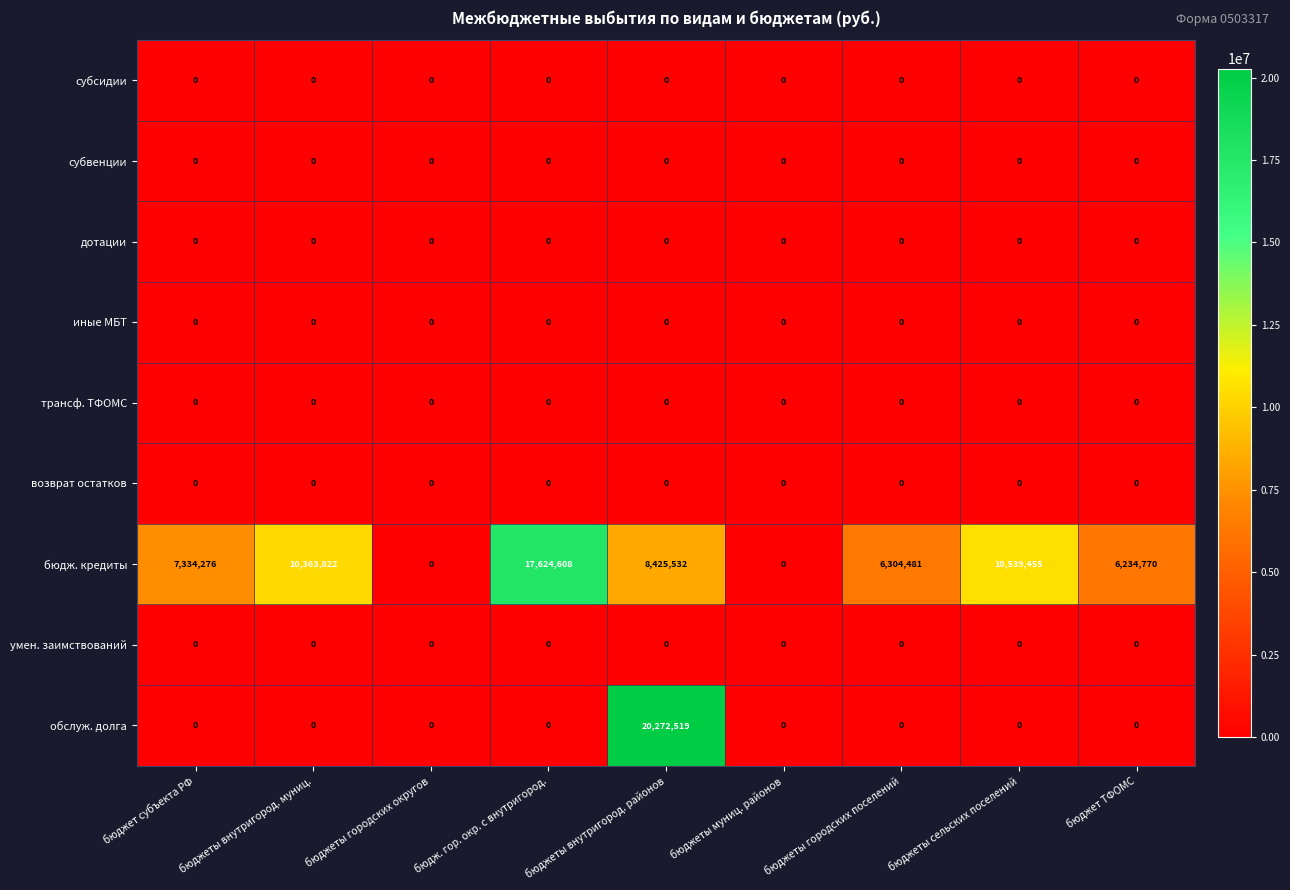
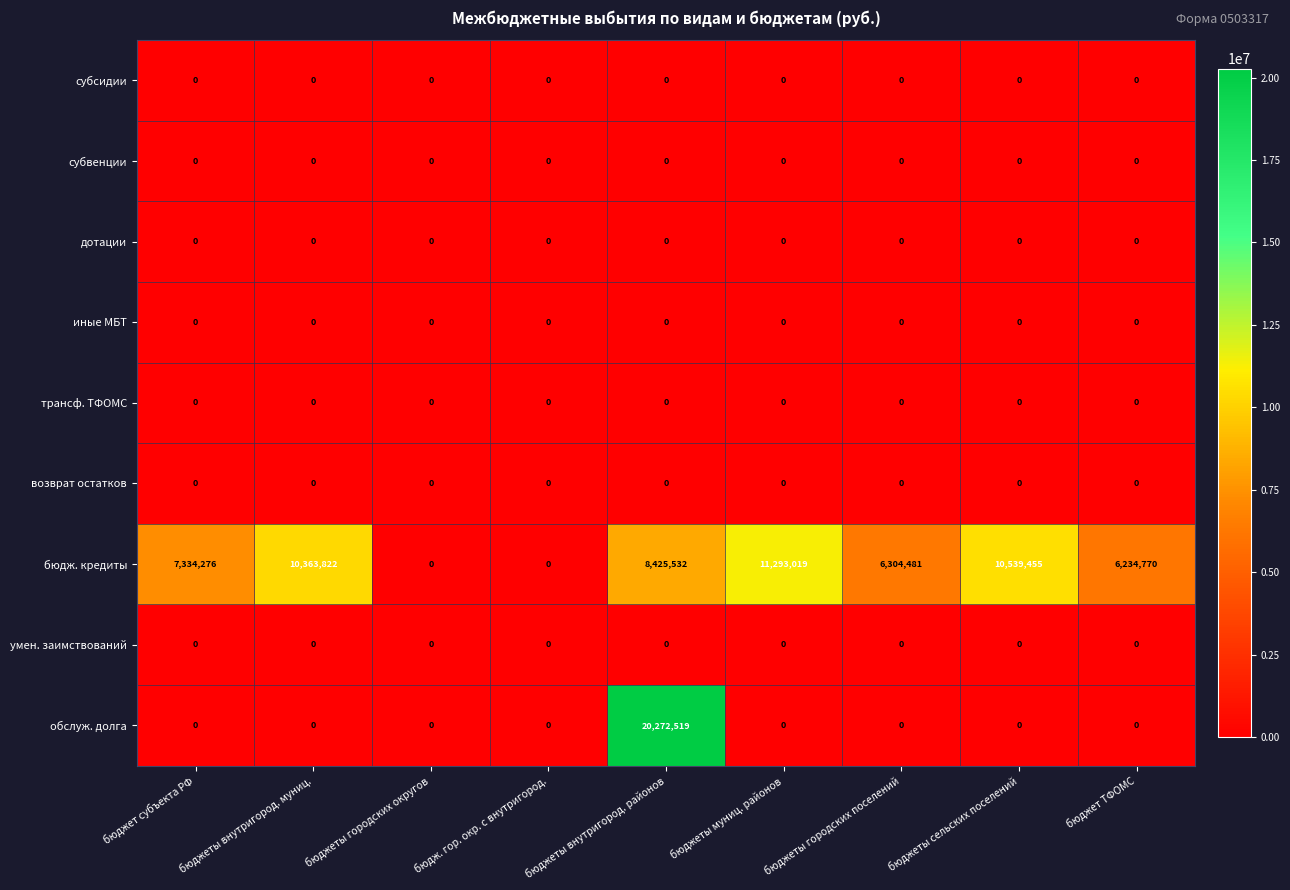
  {
    "субсидии": {
      "бюджет субъекта РФ": "0",
      "бюджеты внутригород. муниц.": "0",
      "бюджеты городских округов": "0",
      "бюдж. гор. окр. с внутригород.": "0",
      "бюджеты внутригород. районов": "0",
      "бюджеты муниц. районов": "0",
      "бюджеты городских поселений": "0",
      "бюджеты сельских поселений": "0",
      "бюджет ТФОМС": "0"
    },
    "субвенции": {
      "бюджет субъекта РФ": "0",
      "бюджеты внутригород. муниц.": "0",
      "бюджеты городских округов": "0",
      "бюдж. гор. окр. с внутригород.": "0",
      "бюджеты внутригород. районов": "0",
      "бюджеты муниц. районов": "0",
      "бюджеты городских поселений": "0",
      "бюджеты сельских поселений": "0",
      "бюджет ТФОМС": "0"
    },
    "дотации": {
      "бюджет субъекта РФ": "0",
      "бюджеты внутригород. муниц.": "0",
      "бюджеты городских округов": "0",
      "бюдж. гор. окр. с внутригород.": "0",
      "бюджеты внутригород. районов": "0",
      "бюджеты муниц. районов": "0",
      "бюджеты городских поселений": "0",
      "бюджеты сельских поселений": "0",
      "бюджет ТФОМС": "0"
    },
    "иные МБТ": {
      "бюджет субъекта РФ": "0",
      "бюджеты внутригород. муниц.": "0",
      "бюджеты городских округов": "0",
      "бюдж. гор. окр. с внутригород.": "0",
      "бюджеты внутригород. районов": "0",
      "бюджеты муниц. районов": "0",
      "бюджеты городских поселений": "0",
      "бюджеты сельских поселений": "0",
      "бюджет ТФОМС": "0"
    },
    "трансф. ТФОМС": {
      "бюджет субъекта РФ": "0",
      "бюджеты внутригород. муниц.": "0",
      "бюджеты городских округов": "0",
      "бюдж. гор. окр. с внутригород.": "0",
      "бюджеты внутригород. районов": "0",
      "бюджеты муниц. районов": "0",
      "бюджеты городских поселений": "0",
      "бюджеты сельских поселений": "0",
      "бюджет ТФОМС": "0"
    },
    "возврат остатков": {
      "бюджет субъекта РФ": "0",
      "бюджеты внутригород. муниц.": "0",
      "бюджеты городских округов": "0",
      "бюдж. гор. окр. с внутригород.": "0",
      "бюджеты внутригород. районов": "0",
      "бюджеты муниц. районов": "0",
      "бюджеты городских поселений": "0",
      "бюджеты сельских поселений": "0",
      "бюджет ТФОМС": "0"
    },
    "бюдж. кредиты": {
      "бюджет субъекта РФ": "7,334,276",
      "бюджеты внутригород. муниц.": "10,363,822",
      "бюджеты городских округов": "0",
-     "бюдж. гор. окр. с внутригород.": "17,624,608",
+     "бюдж. гор. окр. с внутригород.": "0",
      "бюджеты внутригород. районов": "8,425,532",
-     "бюджеты муниц. районов": "0",
+     "бюджеты муниц. районов": "11,293,019",
      "бюджеты городских поселений": "6,304,481",
      "бюджеты сельских поселений": "10,539,455",
      "бюджет ТФОМС": "6,234,770"
    },
    "умен. заимствований": {
      "бюджет субъекта РФ": "0",
      "бюджеты внутригород. муниц.": "0",
      "бюджеты городских округов": "0",
      "бюдж. гор. окр. с внутригород.": "0",
      "бюджеты внутригород. районов": "0",
      "бюджеты муниц. районов": "0",
      "бюджеты городских поселений": "0",
      "бюджеты сельских поселений": "0",
      "бюджет ТФОМС": "0"
    },
    "обслуж. долга": {
      "бюджет субъекта РФ": "0",
      "бюджеты внутригород. муниц.": "0",
      "бюджеты городских округов": "0",
      "бюдж. гор. окр. с внутригород.": "0",
      "бюджеты внутригород. районов": "20,272,519",
      "бюджеты муниц. районов": "0",
      "бюджеты городских поселений": "0",
      "бюджеты сельских поселений": "0",
      "бюджет ТФОМС": "0"
    }
  }
